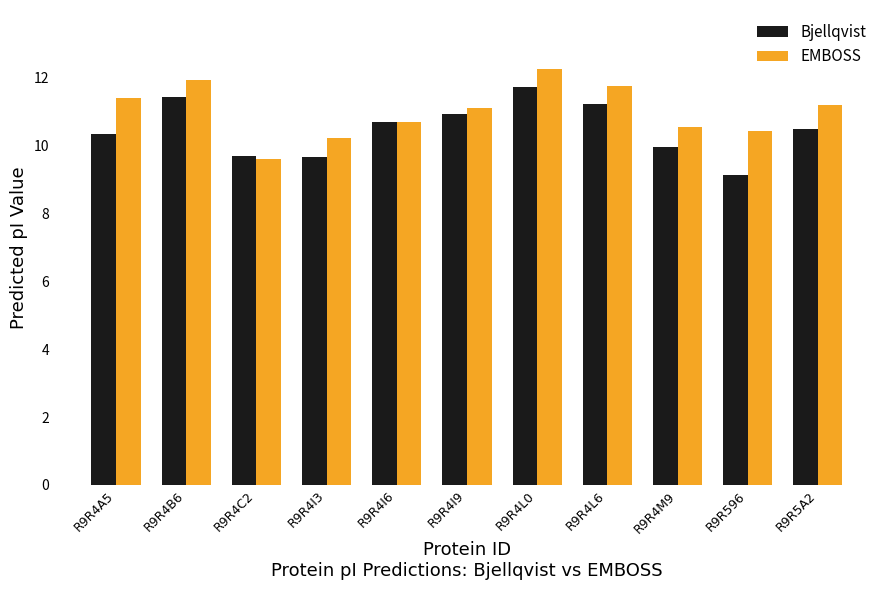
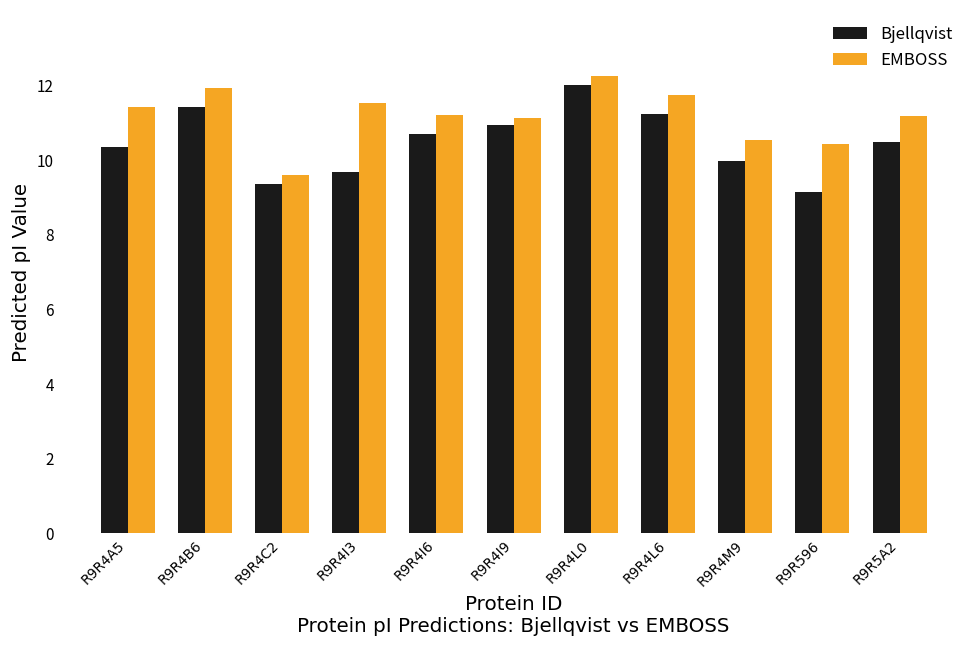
  {
    "Bjellqvist": {
      "R9R4A5": 10.3,
      "R9R4B6": 11.4,
-     "R9R4C2": 9.7,
+     "R9R4C2": 9.4,
      "R9R4I3": 9.7,
      "R9R4I6": 10.7,
      "R9R4I9": 10.9,
-     "R9R4L0": 11.7,
+     "R9R4L0": 12.0,
      "R9R4L6": 11.2,
      "R9R4M9": 10.0,
      "R9R596": 9.1,
      "R9R5A2": 10.5
    },
    "EMBOSS": {
      "R9R4A5": 11.4,
      "R9R4B6": 11.9,
      "R9R4C2": 9.6,
-     "R9R4I3": 10.2,
-     "R9R4I6": 10.7,
+     "R9R4I3": 11.5,
+     "R9R4I6": 11.2,
      "R9R4I9": 11.1,
      "R9R4L0": 12.3,
      "R9R4L6": 11.8,
      "R9R4M9": 10.5,
      "R9R596": 10.4,
      "R9R5A2": 11.2
    }
  }
